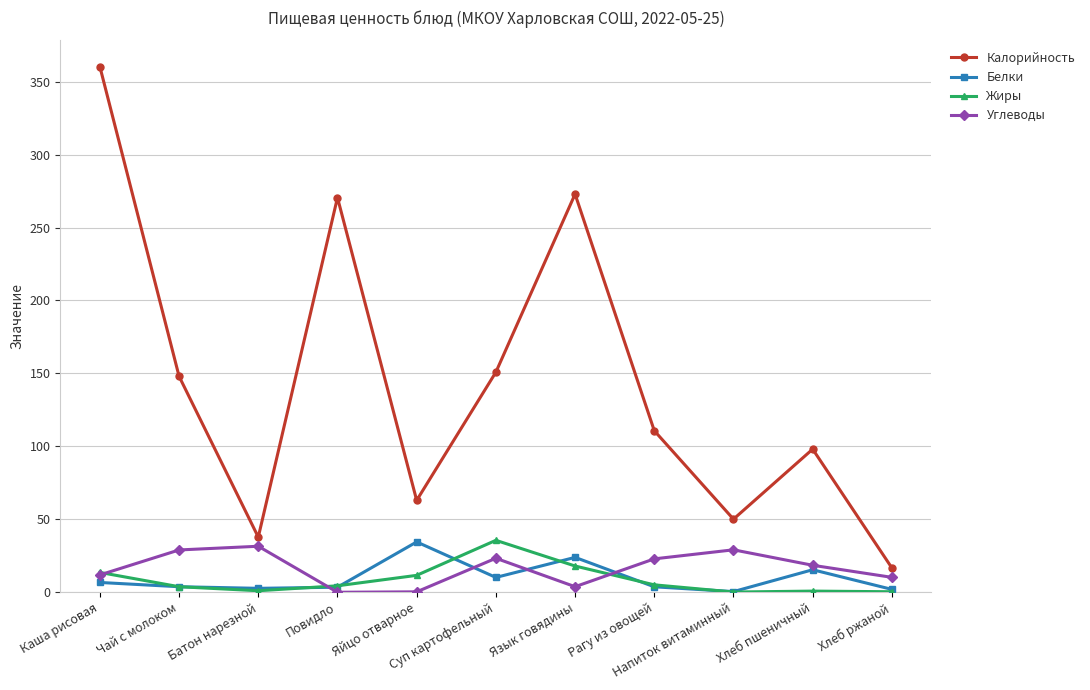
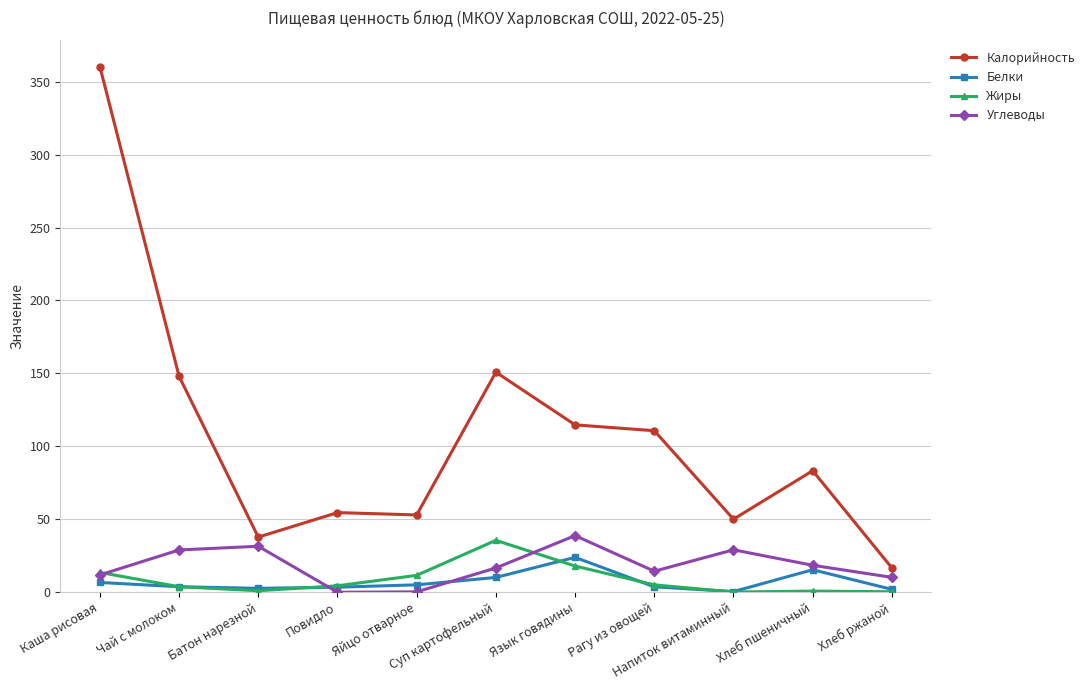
  {
    "Калорийность": {
      "Каша рисовая": 360,
      "Чай с молоком": 148,
      "Батон нарезной": 38,
-     "Повидло": 271,
-     "Яйцо отварное": 63,
+     "Повидло": 55,
+     "Яйцо отварное": 53,
      "Суп картофельный": 151,
-     "Язык говядины": 273,
+     "Язык говядины": 115,
      "Рагу из овощей": 111,
      "Напиток витаминный": 50,
-     "Хлеб пшеничный": 98,
+     "Хлеб пшеничный": 83,
      "Хлеб ржаной": 17
    },
    "Белки": {
      "Каша рисовая": 7,
-     "Яйцо отварное": 35,
+     "Яйцо отварное": 5,
      "Суп картофельный": 10,
      "Язык говядины": 24,
      "Хлеб пшеничный": 15
    },
    "Жиры": {
      "Яйцо отварное": 12,
      "Суп картофельный": 36,
      "Язык говядины": 18,
      "Хлеб пшеничный": 1
    },
    "Углеводы": {
      "Чай с молоком": 29,
      "Батон нарезной": 32,
      "Повидло": 0,
      "Яйцо отварное": 0,
-     "Суп картофельный": 23,
-     "Язык говядины": 4,
-     "Рагу из овощей": 23,
+     "Суп картофельный": 17,
+     "Язык говядины": 39,
+     "Рагу из овощей": 14,
      "Напиток витаминный": 29,
      "Хлеб пшеничный": 19,
      "Хлеб ржаной": 10
    }
  }
